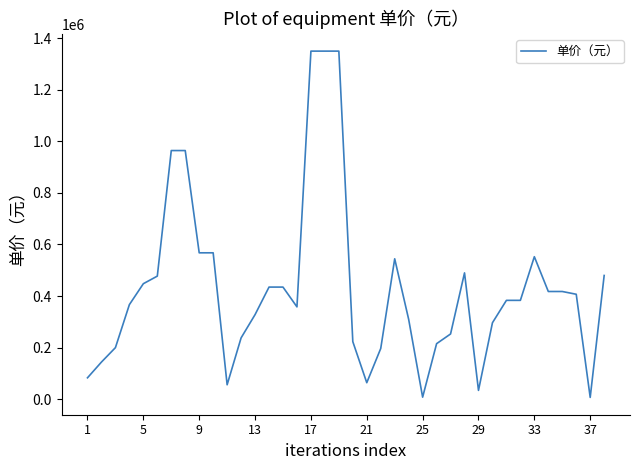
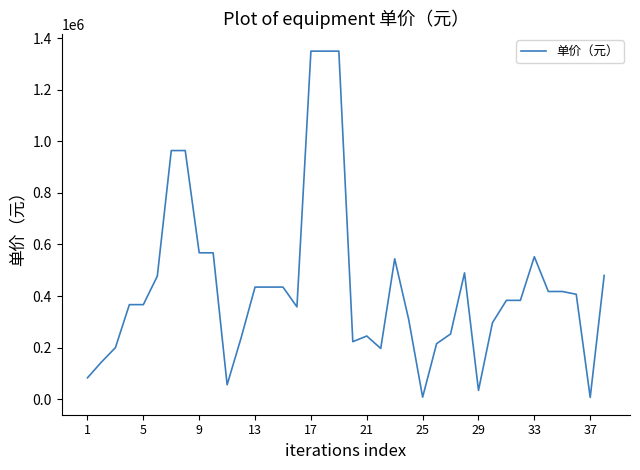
  {
    "1": 80000,
-   "5": 450000,
+   "5": 370000,
    "9": 570000,
-   "13": 330000,
+   "13": 440000,
    "17": 1350000,
-   "21": 60000,
+   "21": 250000,
    "25": 10000,
    "29": 30000,
    "33": 550000,
    "37": 10000
  }
